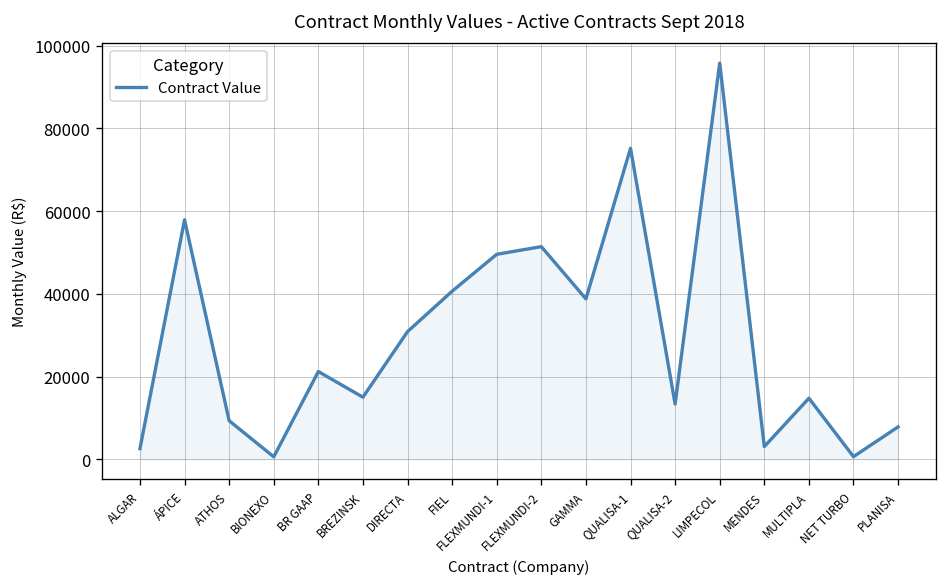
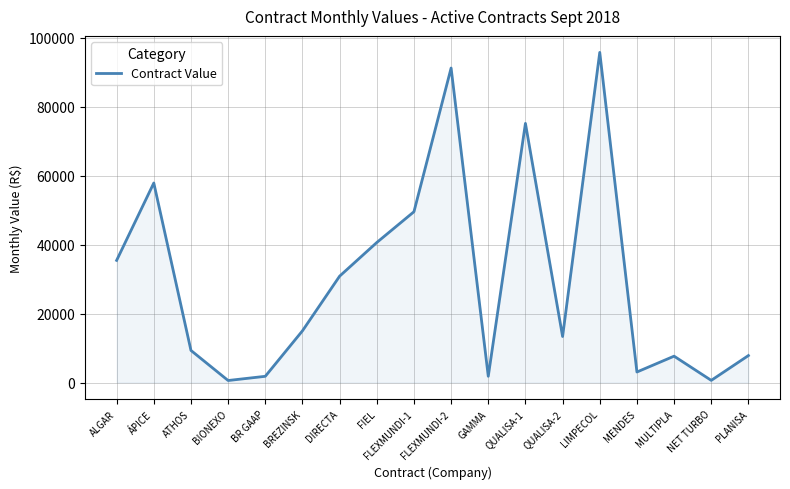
  {
-   "ALGAR": 3000,
+   "ALGAR": 35000,
    "ÁPICE": 58000,
    "ATHOS": 9000,
    "BIONEXO": 1000,
-   "BR GAAP": 21000,
+   "BR GAAP": 2000,
    "BREZINSK": 15000,
    "DIRECTA": 31000,
    "FIEL": 41000,
    "FLEXMUNDI-1": 50000,
-   "FLEXMUNDI-2": 51000,
-   "GAMMA": 39000,
+   "FLEXMUNDI-2": 91000,
+   "GAMMA": 2000,
    "QUALISA-1": 75000,
    "QUALISA-2": 13000,
    "LIMPECOL": 96000,
    "MENDES": 3000,
-   "MULTIPLA": 15000,
+   "MULTIPLA": 8000,
    "NET TURBO": 1000,
    "PLANISA": 8000
  }
